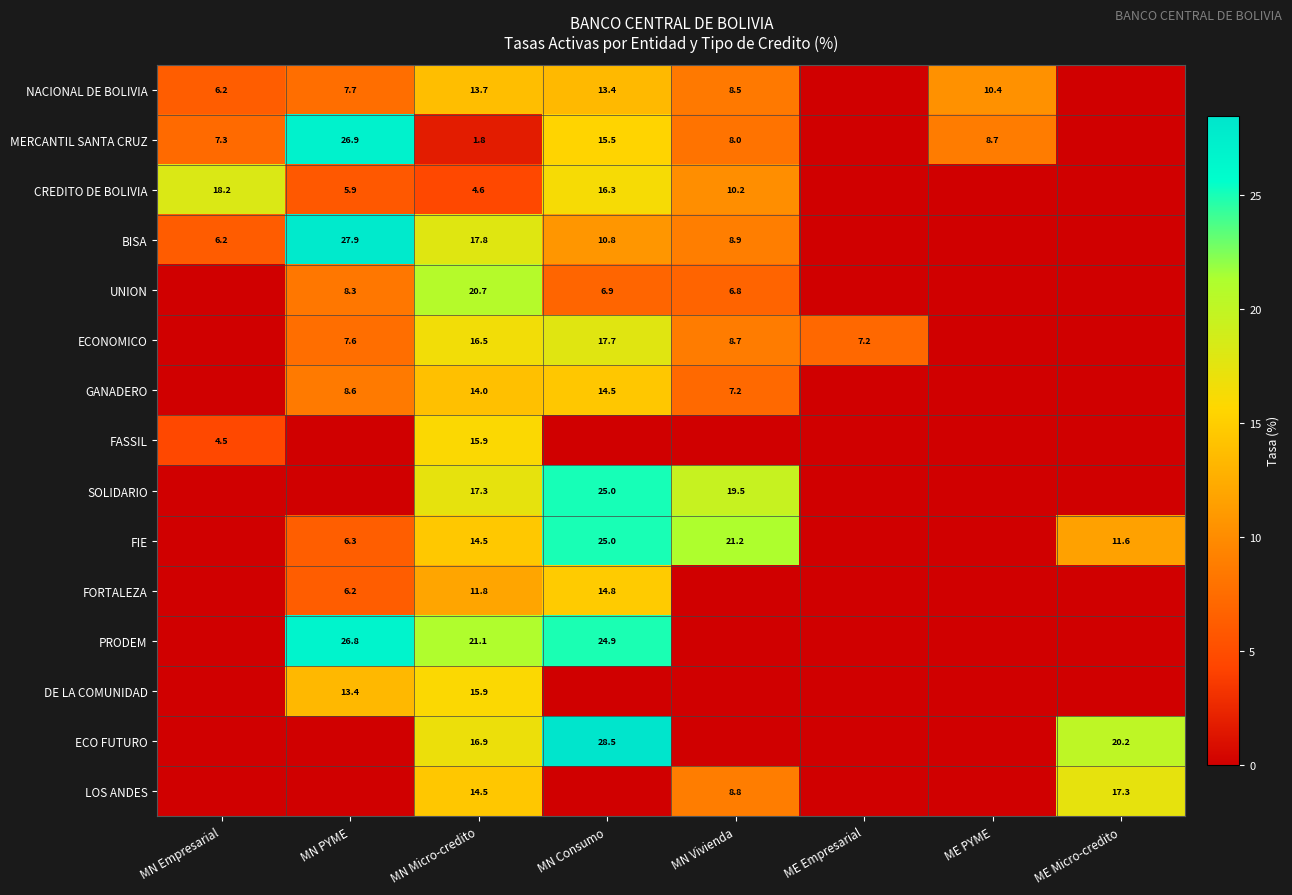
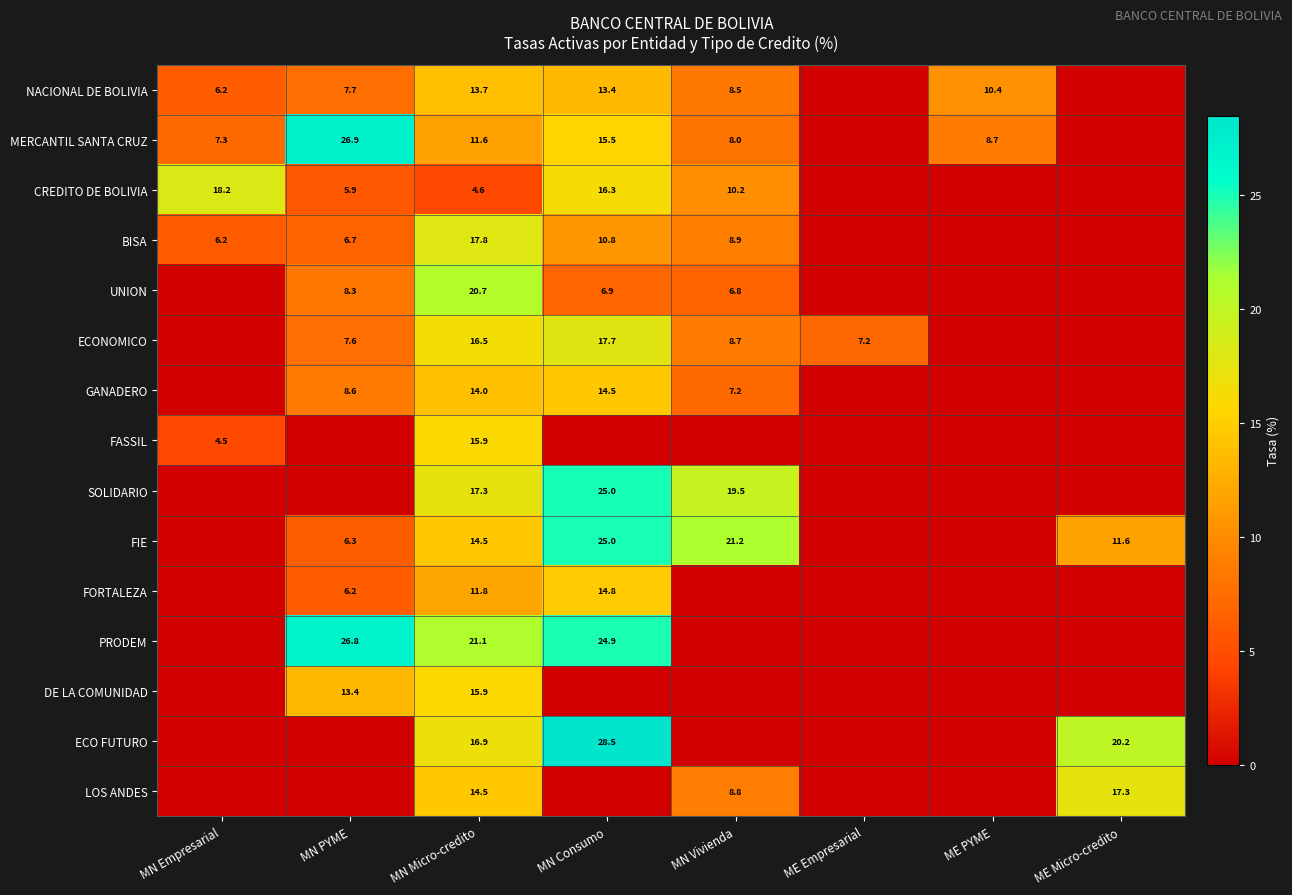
  {
    "NACIONAL DE BOLIVIA": {
      "MN Empresarial": 6.2,
      "MN PYME": 7.7,
      "MN Micro-credito": 13.7,
      "MN Consumo": 13.4,
      "MN Vivienda": 8.5,
      "ME PYME": 10.4
    },
    "MERCANTIL SANTA CRUZ": {
      "MN Empresarial": 7.3,
      "MN PYME": 26.9,
-     "MN Micro-credito": 1.8,
+     "MN Micro-credito": 11.6,
      "MN Consumo": 15.5,
      "MN Vivienda": 8.0,
      "ME PYME": 8.7
    },
    "CREDITO DE BOLIVIA": {
      "MN Empresarial": 18.2,
      "MN PYME": 5.9,
      "MN Micro-credito": 4.6,
      "MN Consumo": 16.3,
      "MN Vivienda": 10.2
    },
    "BISA": {
      "MN Empresarial": 6.2,
-     "MN PYME": 27.9,
+     "MN PYME": 6.7,
      "MN Micro-credito": 17.8,
      "MN Consumo": 10.8,
      "MN Vivienda": 8.9
    },
    "UNION": {
      "MN PYME": 8.3,
      "MN Micro-credito": 20.7,
      "MN Consumo": 6.9,
      "MN Vivienda": 6.8
    },
    "ECONOMICO": {
      "MN PYME": 7.6,
      "MN Micro-credito": 16.5,
      "MN Consumo": 17.7,
      "MN Vivienda": 8.7,
      "ME Empresarial": 7.2
    },
    "GANADERO": {
      "MN PYME": 8.6,
      "MN Micro-credito": 14.0,
      "MN Consumo": 14.5,
      "MN Vivienda": 7.2
    },
    "FASSIL": {
      "MN Empresarial": 4.5,
      "MN Micro-credito": 15.9
    },
    "SOLIDARIO": {
      "MN Micro-credito": 17.3,
      "MN Consumo": 25.0,
      "MN Vivienda": 19.5
    },
    "FIE": {
      "MN PYME": 6.3,
      "MN Micro-credito": 14.5,
      "MN Consumo": 25.0,
      "MN Vivienda": 21.2,
      "ME Micro-credito": 11.6
    },
    "FORTALEZA": {
      "MN PYME": 6.2,
      "MN Micro-credito": 11.8,
      "MN Consumo": 14.8
    },
    "PRODEM": {
      "MN PYME": 26.8,
      "MN Micro-credito": 21.1,
      "MN Consumo": 24.9
    },
    "DE LA COMUNIDAD": {
      "MN PYME": 13.4,
      "MN Micro-credito": 15.9
    },
    "ECO FUTURO": {
      "MN Micro-credito": 16.9,
      "MN Consumo": 28.5,
      "ME Micro-credito": 20.2
    },
    "LOS ANDES": {
      "MN Micro-credito": 14.5,
      "MN Vivienda": 8.8,
      "ME Micro-credito": 17.3
    }
  }
